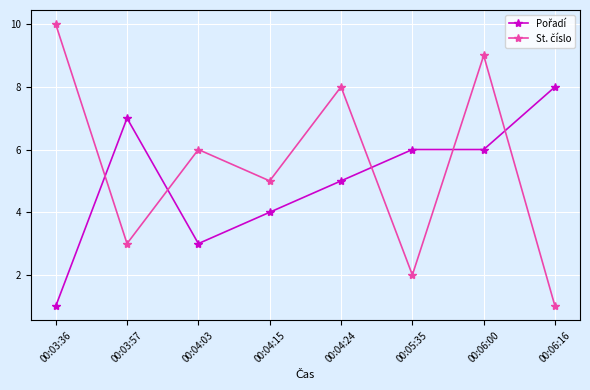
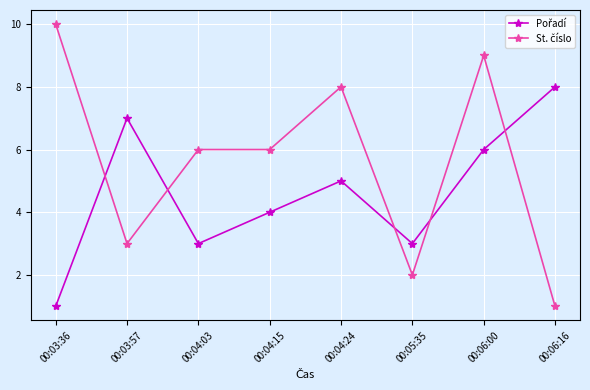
  {
    "Pořadí": {
      "00:03:36": 1,
      "00:03:57": 7,
      "00:04:03": 3,
      "00:04:15": 4,
      "00:04:24": 5,
-     "00:05:35": 6,
+     "00:05:35": 3,
      "00:06:00": 6,
      "00:06:16": 8
    },
    "St. číslo": {
      "00:03:36": 10,
      "00:03:57": 3,
      "00:04:03": 6,
-     "00:04:15": 5,
+     "00:04:15": 6,
      "00:04:24": 8,
      "00:05:35": 2,
      "00:06:00": 9,
      "00:06:16": 1
    }
  }
